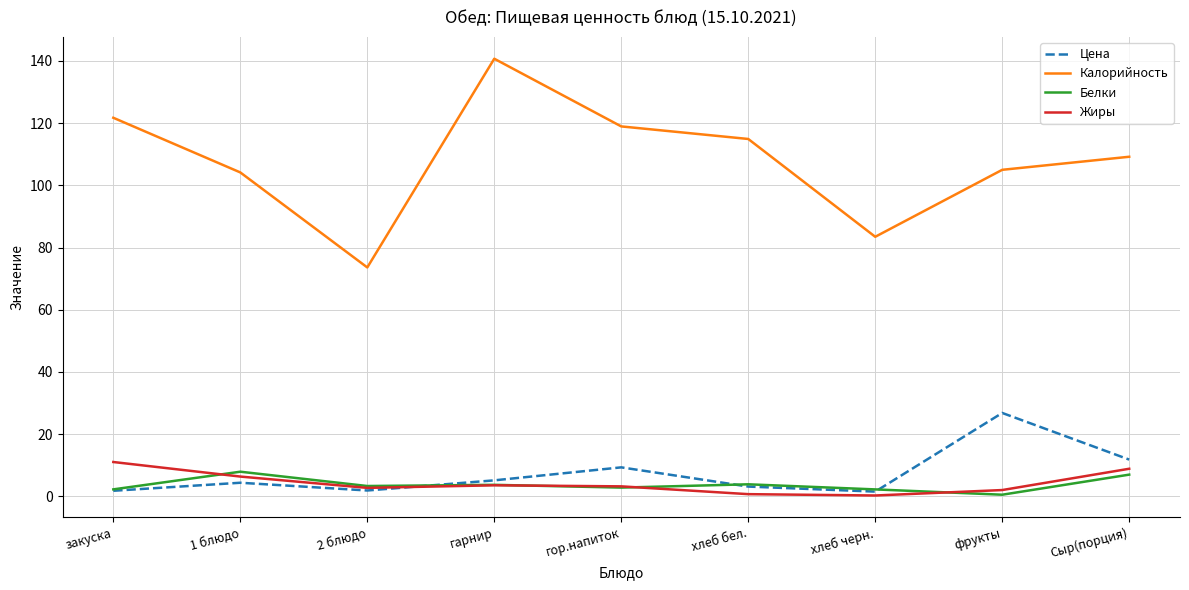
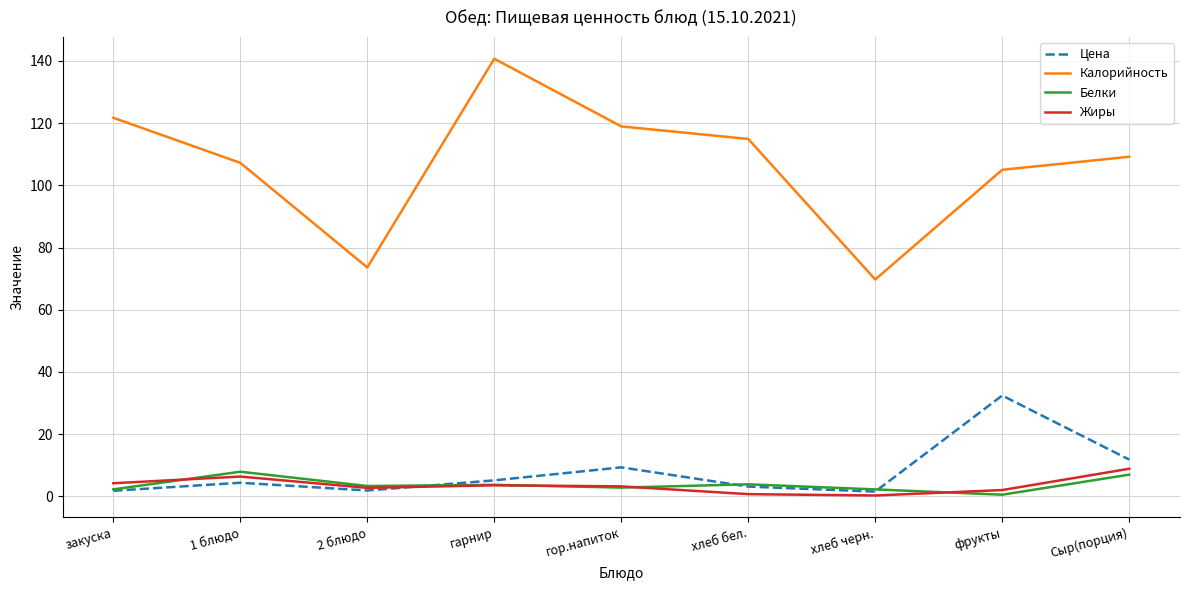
  {
    "Цена": {
      "1 блюдо": 4,
      "2 блюдо": 2,
      "гарнир": 5,
      "гор.напиток": 9,
-     "фрукты": 27,
+     "фрукты": 32,
      "Сыр(порция)": 12
    },
    "Калорийность": {
      "закуска": 122,
-     "1 блюдо": 104,
+     "1 блюдо": 107,
      "2 блюдо": 74,
      "гарнир": 141,
      "гор.напиток": 119,
      "хлеб бел.": 115,
-     "хлеб черн.": 83,
+     "хлеб черн.": 70,
      "фрукты": 105,
      "Сыр(порция)": 109
    },
    "Белки": {
      "1 блюдо": 8,
      "фрукты": 1,
      "Сыр(порция)": 7
    },
    "Жиры": {
-     "закуска": 11,
+     "закуска": 4,
      "1 блюдо": 6,
      "хлеб бел.": 1,
      "хлеб черн.": 0,
      "фрукты": 2,
      "Сыр(порция)": 9
    }
  }
